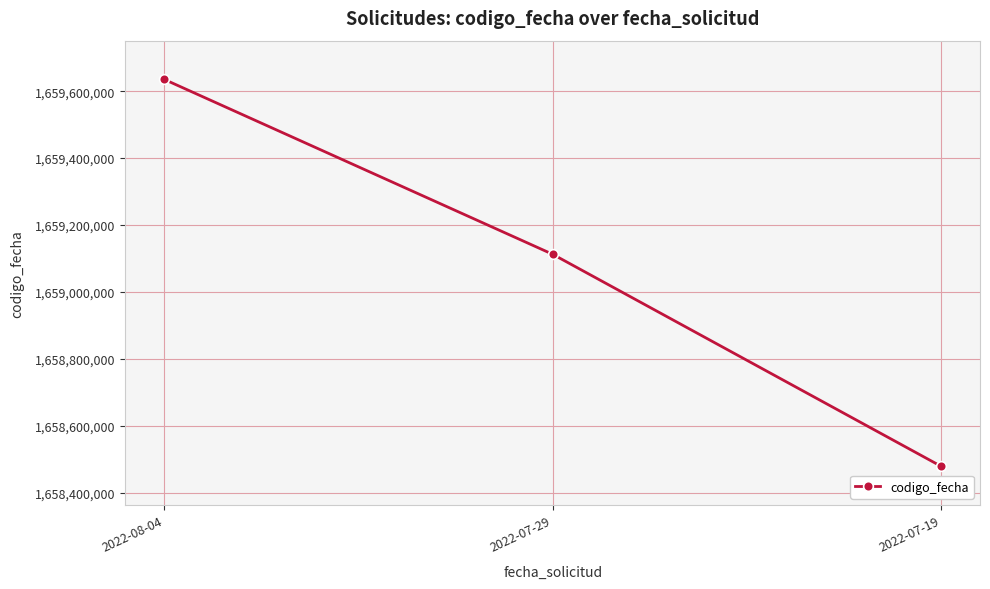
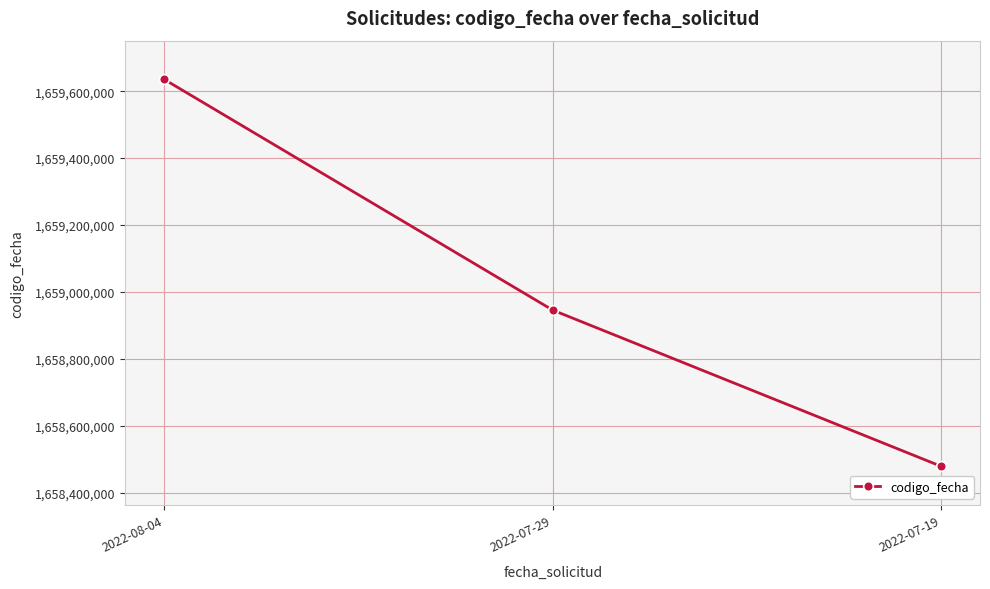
  {
    "2022-08-04": "1,659,640,000",
-   "2022-07-29": "1,659,110,000",
+   "2022-07-29": "1,658,950,000",
    "2022-07-19": "1,658,480,000"
  }
